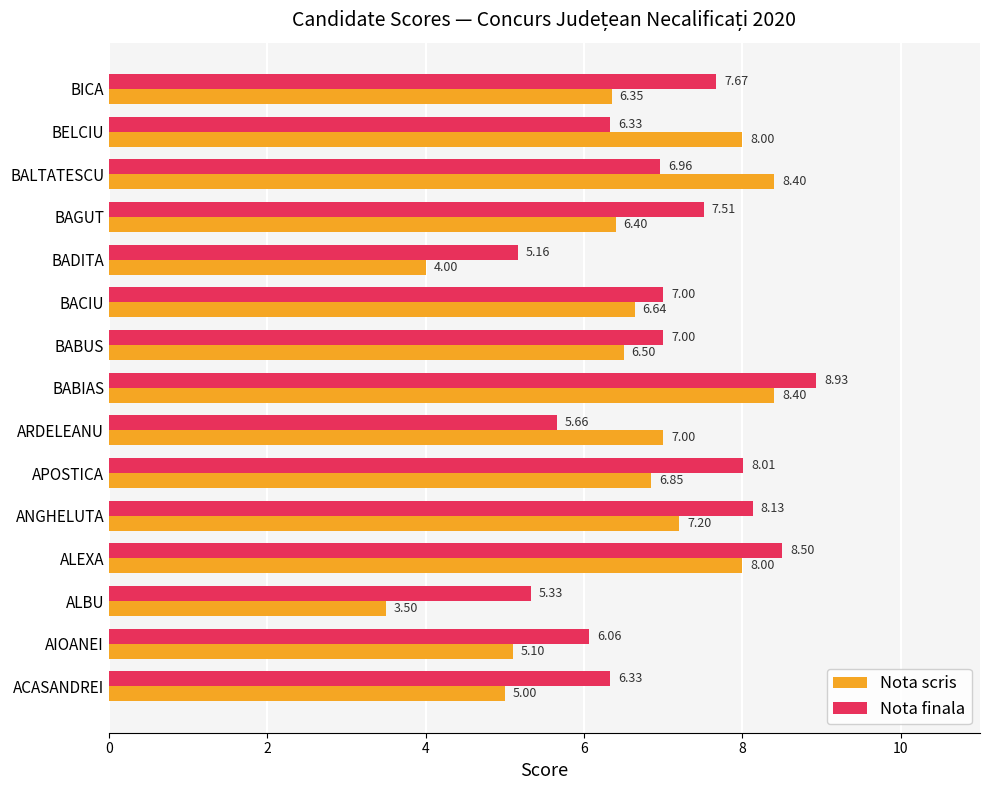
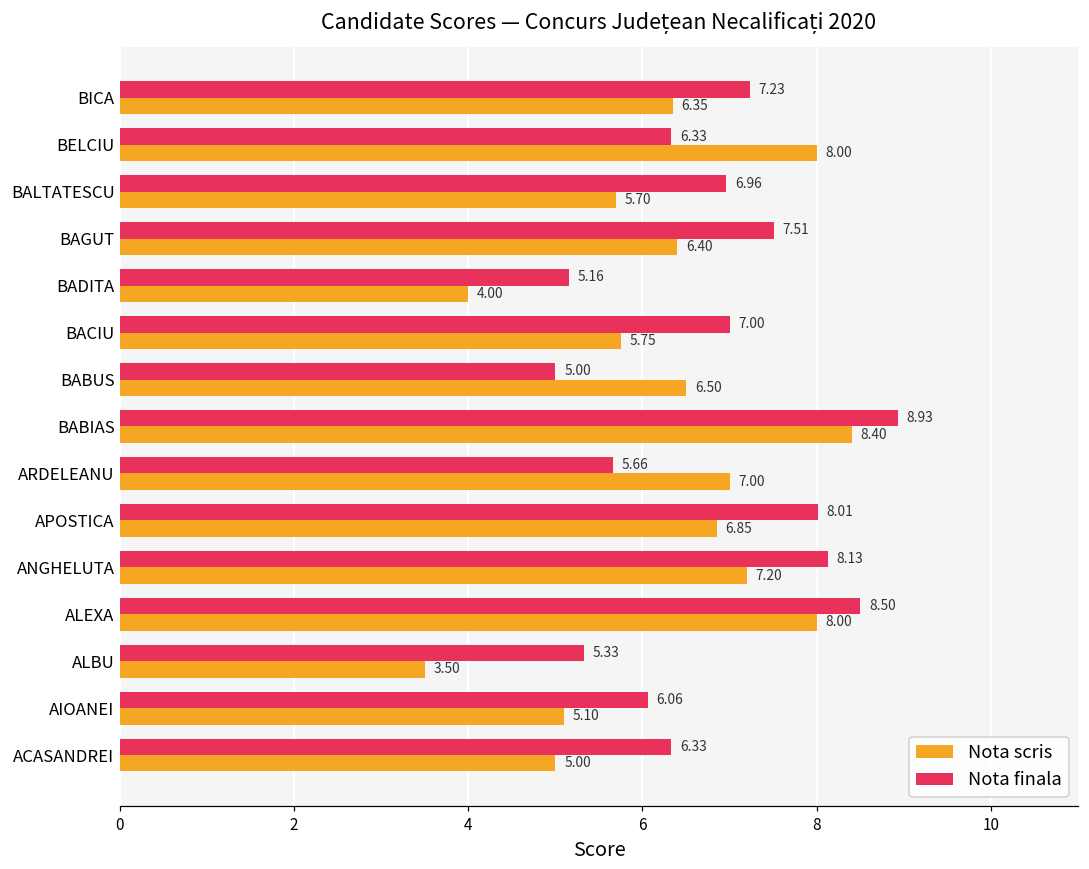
  {
    "Nota scris": {
      "BICA": 6.35,
      "BELCIU": 8.00,
-     "BALTATESCU": 8.40,
+     "BALTATESCU": 5.70,
      "BAGUT": 6.40,
      "BADITA": 4.00,
-     "BACIU": 6.64,
+     "BACIU": 5.75,
      "BABUS": 6.50,
      "BABIAS": 8.40,
      "ARDELEANU": 7.00,
      "APOSTICA": 6.85,
      "ANGHELUTA": 7.20,
      "ALEXA": 8.00,
      "ALBU": 3.50,
      "AIOANEI": 5.10,
      "ACASANDREI": 5.00
    },
    "Nota finala": {
-     "BICA": 7.67,
+     "BICA": 7.23,
      "BELCIU": 6.33,
      "BALTATESCU": 6.96,
      "BAGUT": 7.51,
      "BADITA": 5.16,
      "BACIU": 7.00,
-     "BABUS": 7.00,
+     "BABUS": 5.00,
      "BABIAS": 8.93,
      "ARDELEANU": 5.66,
      "APOSTICA": 8.01,
      "ANGHELUTA": 8.13,
      "ALEXA": 8.50,
      "ALBU": 5.33,
      "AIOANEI": 6.06,
      "ACASANDREI": 6.33
    }
  }
